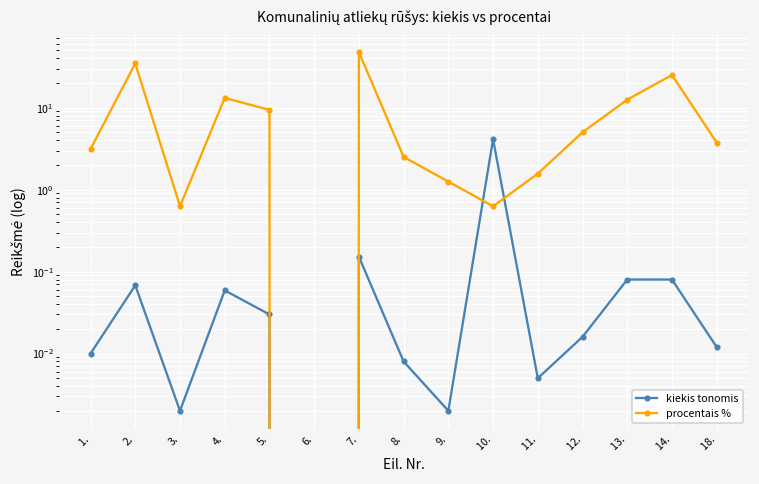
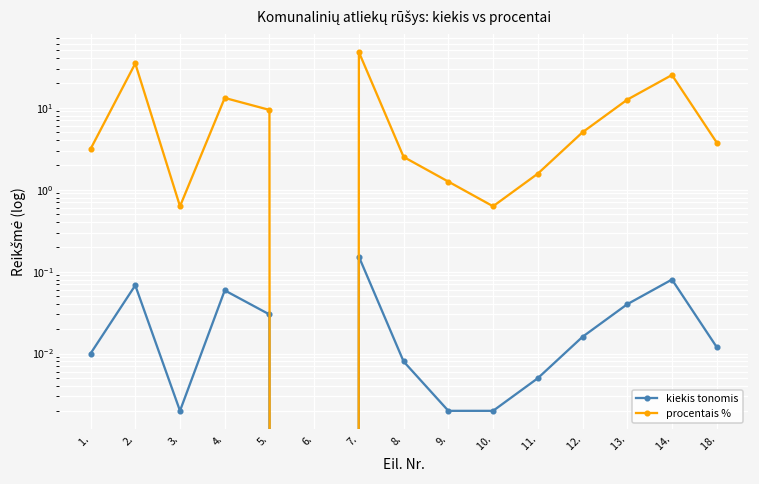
  {
    "kiekis tonomis": {
      "1.": 0.010,
      "2.": 0.07,
      "3.": 0.002,
      "4.": 0.06,
      "5.": 0.030,
      "7.": 0.15,
      "8.": 0.008,
      "9.": 0.002,
-     "10.": 4,
+     "10.": 0.002,
      "11.": 0.005,
      "12.": 0.016,
-     "13.": 0.08,
+     "13.": 0.04,
      "14.": 0.08,
      "18.": 0.012
    },
    "procentais %": {
      "1.": 3.1,
      "2.": 30,
      "3.": 0.6,
      "4.": 13,
      "5.": 9,
      "7.": 50,
      "8.": 2.5,
      "9.": 1.3,
      "10.": 0.6,
      "11.": 1.6,
      "12.": 5,
      "13.": 13,
      "14.": 25,
      "18.": 4
    }
  }
